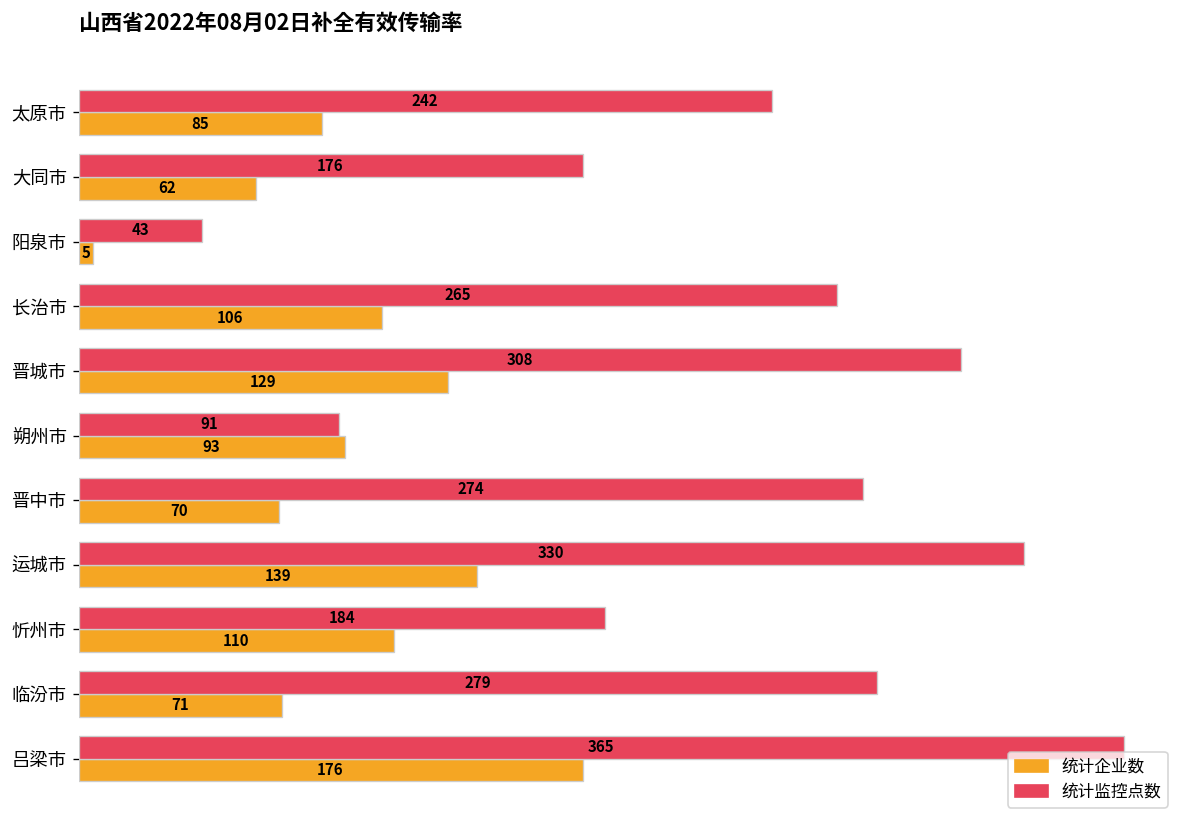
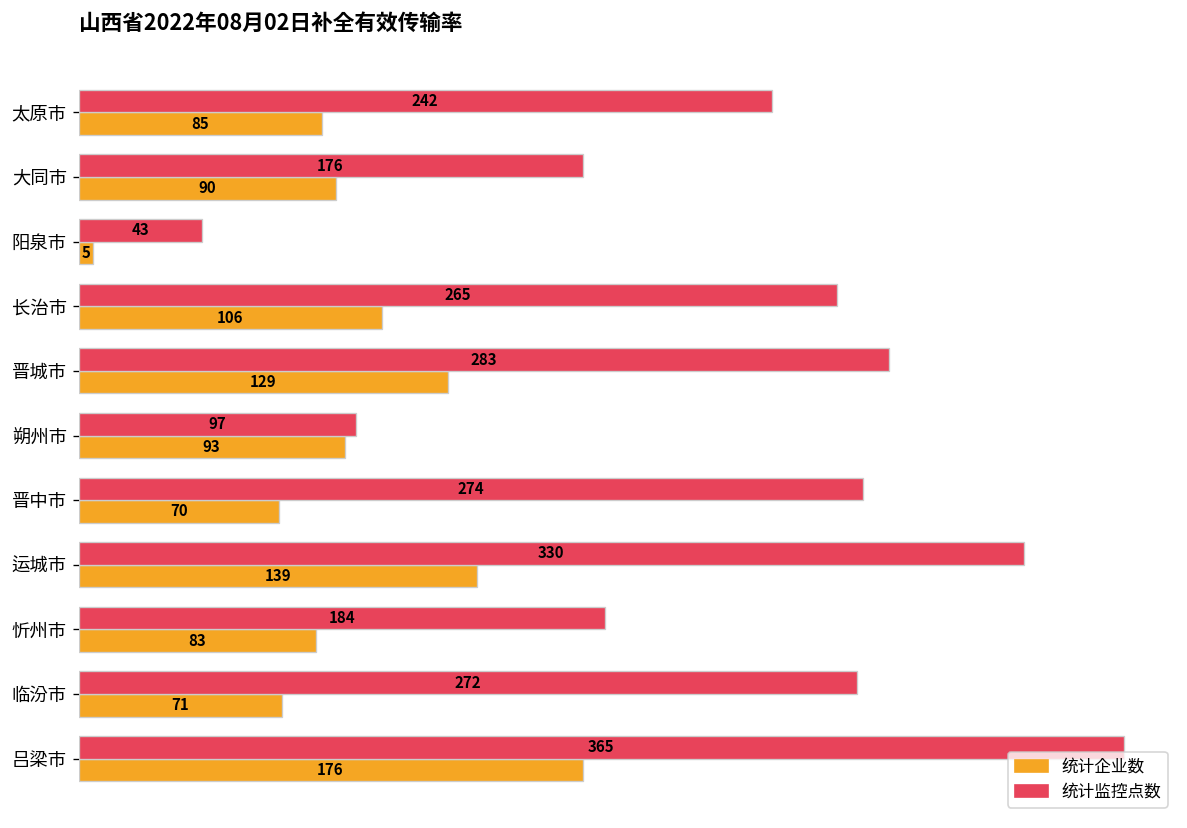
  {
    "统计企业数": {
      "太原市": 85,
-     "大同市": 62,
+     "大同市": 90,
      "阳泉市": 5,
      "长治市": 106,
      "晋城市": 129,
      "朔州市": 93,
      "晋中市": 70,
      "运城市": 139,
-     "忻州市": 110,
+     "忻州市": 83,
      "临汾市": 71,
      "吕梁市": 176
    },
    "统计监控点数": {
      "太原市": 242,
      "大同市": 176,
      "阳泉市": 43,
      "长治市": 265,
-     "晋城市": 308,
-     "朔州市": 91,
+     "晋城市": 283,
+     "朔州市": 97,
      "晋中市": 274,
      "运城市": 330,
      "忻州市": 184,
-     "临汾市": 279,
+     "临汾市": 272,
      "吕梁市": 365
    }
  }
